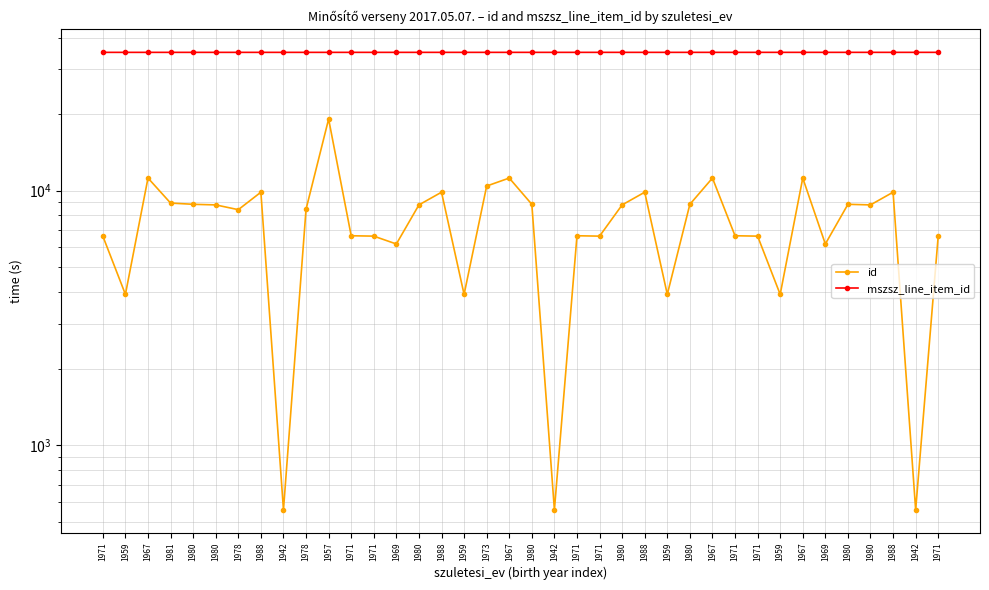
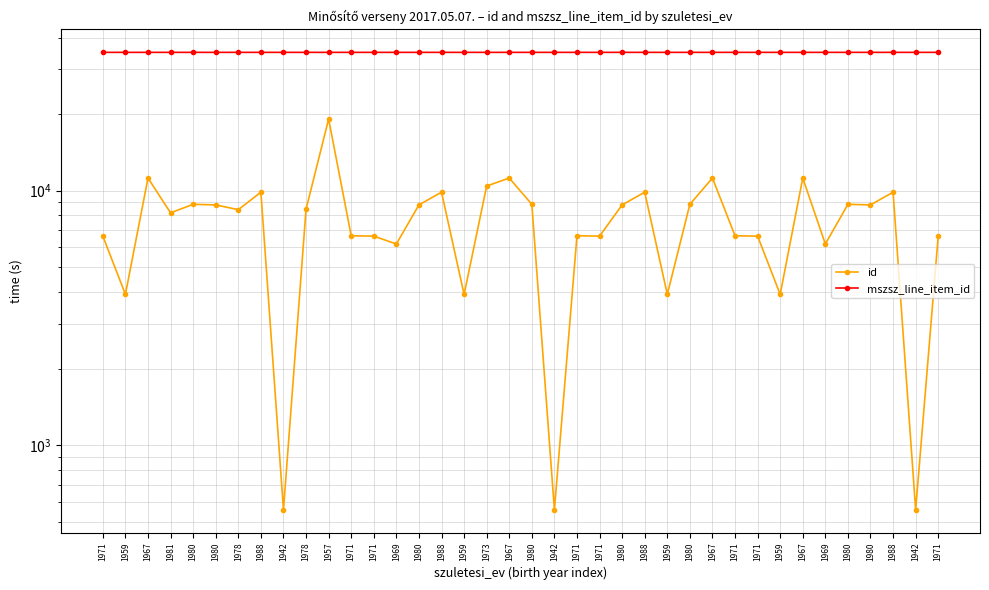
  {
    "id": {
-     "1981": 8900,
+     "1981": 8200,
      "1957": 19000,
      "1973": 10400
    },
    "mszsz_line_item_id": {
      "1981": 35000,
      "1957": 35000,
      "1973": 35000
    }
  }
